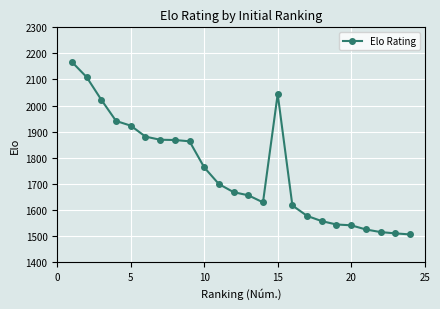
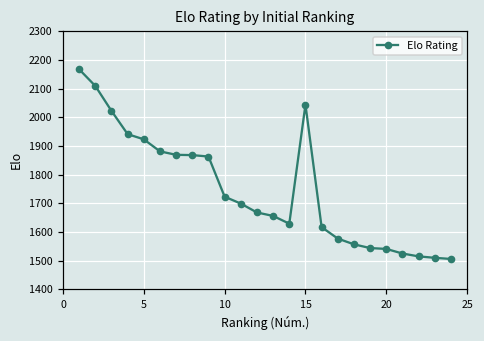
  {
    "5": 1920,
-   "10": 1760,
+   "10": 1720,
    "15": 2040,
    "20": 1540
  }
